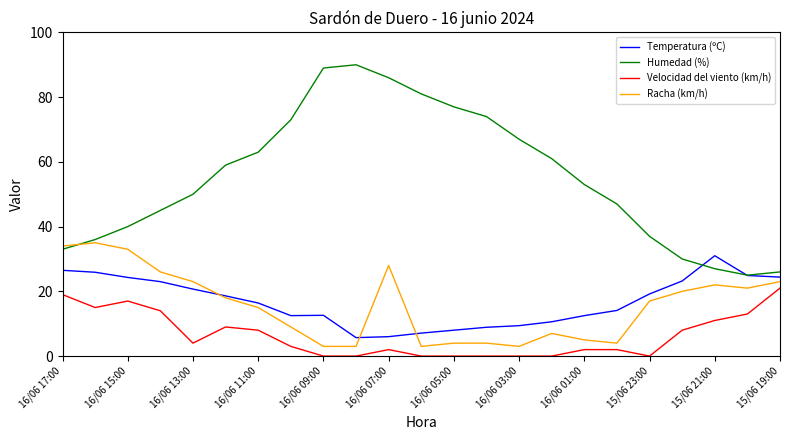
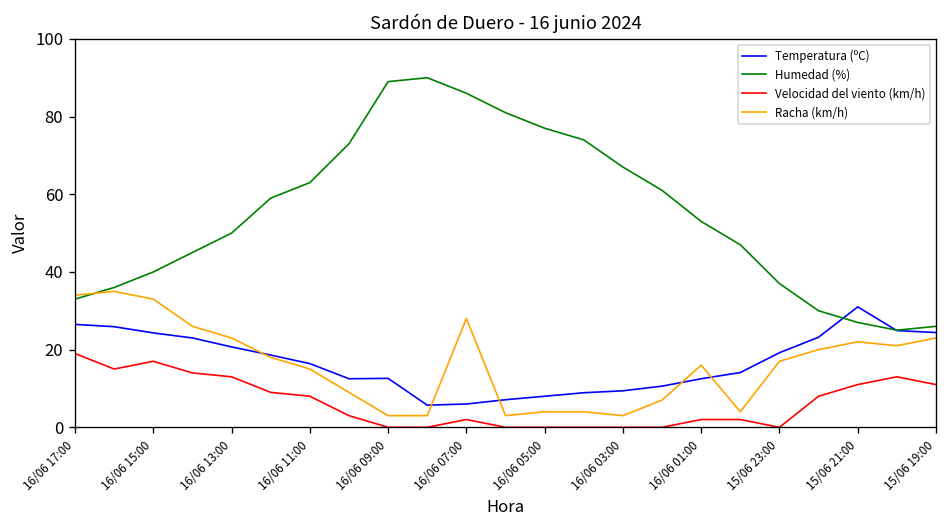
  {
    "Temperatura (ºC)": {
      "16/06 17:00": 27,
      "16/06 15:00": 24,
      "16/06 13:00": 21,
      "16/06 11:00": 16,
      "16/06 09:00": 13,
      "16/06 07:00": 6,
      "16/06 05:00": 8,
      "16/06 03:00": 9,
      "16/06 01:00": 13,
      "15/06 23:00": 19,
      "15/06 21:00": 31,
      "15/06 19:00": 24
    },
    "Humedad (%)": {
      "16/06 17:00": 33,
      "16/06 15:00": 40,
      "16/06 13:00": 50,
      "16/06 11:00": 63,
      "16/06 09:00": 89,
      "16/06 07:00": 86,
      "16/06 05:00": 77,
      "16/06 03:00": 67,
      "16/06 01:00": 53,
      "15/06 23:00": 37,
      "15/06 21:00": 27,
      "15/06 19:00": 26
    },
    "Velocidad del viento (km/h)": {
      "16/06 17:00": 19,
      "16/06 15:00": 17,
-     "16/06 13:00": 4,
+     "16/06 13:00": 13,
      "16/06 11:00": 8,
      "16/06 09:00": 0,
      "16/06 07:00": 2,
      "16/06 05:00": 0,
      "16/06 03:00": 0,
      "16/06 01:00": 2,
      "15/06 23:00": 0,
      "15/06 21:00": 11,
-     "15/06 19:00": 21
+     "15/06 19:00": 11
    },
    "Racha (km/h)": {
      "16/06 17:00": 34,
      "16/06 15:00": 33,
      "16/06 13:00": 23,
      "16/06 11:00": 15,
      "16/06 09:00": 3,
      "16/06 07:00": 28,
      "16/06 05:00": 4,
      "16/06 03:00": 3,
-     "16/06 01:00": 5,
+     "16/06 01:00": 16,
      "15/06 23:00": 17,
      "15/06 21:00": 22,
      "15/06 19:00": 23
    }
  }
